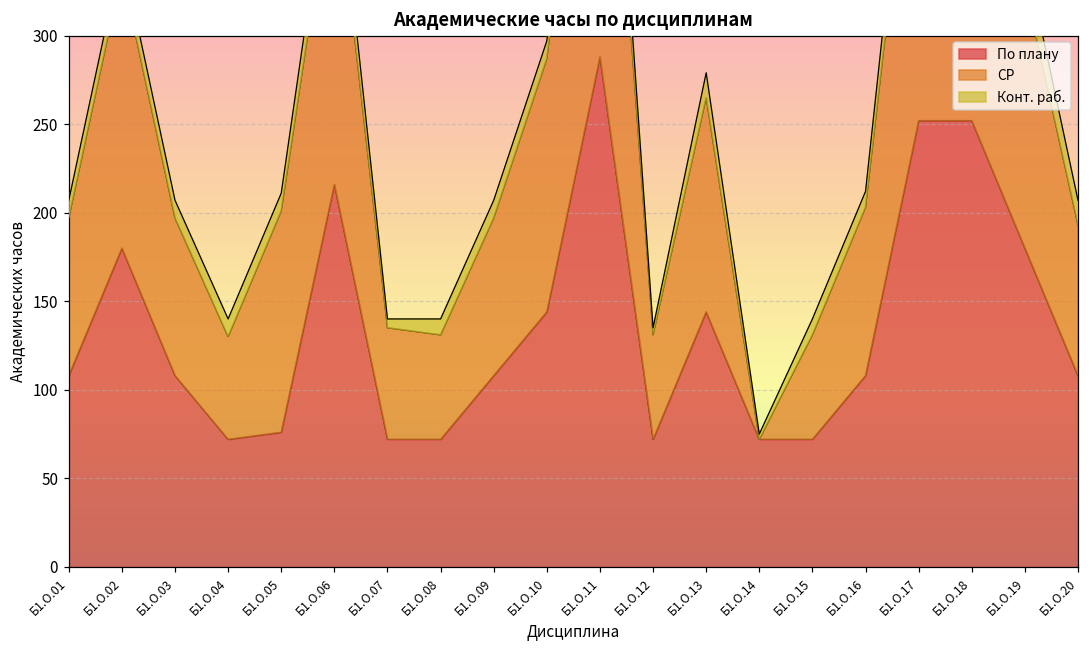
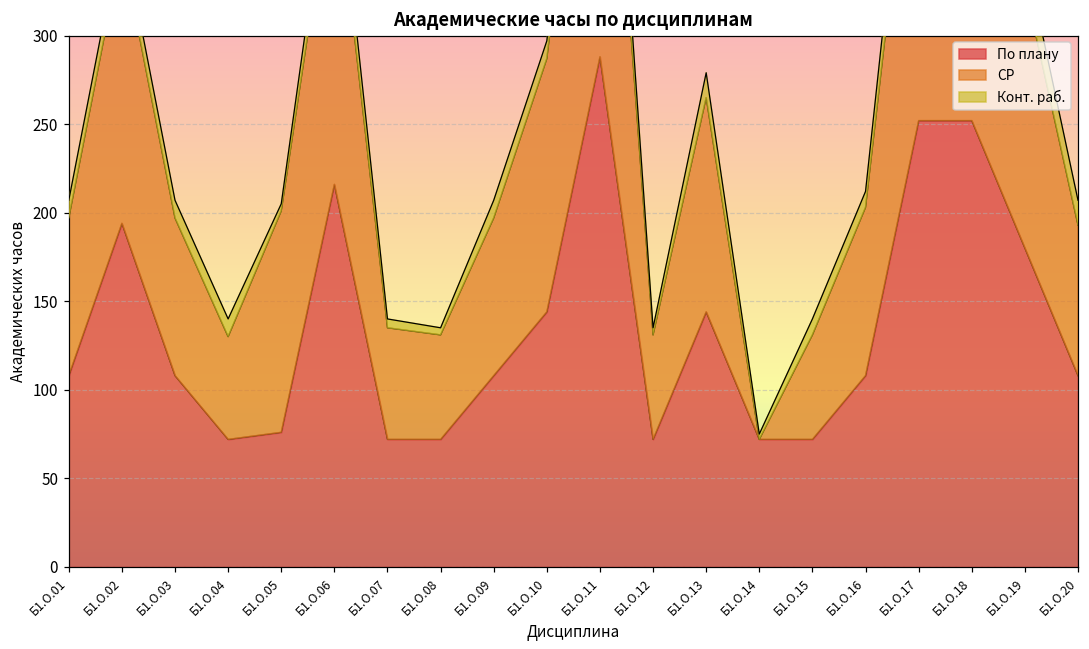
  {
    "По плану": {
      "Б1.О.01": 108,
-     "Б1.О.02": 180,
+     "Б1.О.02": 194,
      "Б1.О.03": 108,
      "Б1.О.04": 72,
      "Б1.О.05": 76,
      "Б1.О.06": 216,
      "Б1.О.07": 72,
      "Б1.О.08": 72,
      "Б1.О.09": 108,
      "Б1.О.10": 144,
      "Б1.О.11": 288,
      "Б1.О.12": 72,
      "Б1.О.13": 144,
      "Б1.О.15": 72,
      "Б1.О.16": 108,
      "Б1.О.17": 252,
      "Б1.О.18": 252,
      "Б1.О.19": 180,
      "Б1.О.20": 108
    },
    "СР": {
      "Б1.О.01": 89,
      "Б1.О.03": 89,
      "Б1.О.04": 58,
      "Б1.О.05": 125,
      "Б1.О.07": 63,
      "Б1.О.08": 59,
      "Б1.О.09": 89,
      "Б1.О.10": 143,
      "Б1.О.12": 59,
      "Б1.О.13": 121,
      "Б1.О.15": 59,
      "Б1.О.16": 95,
      "Б1.О.20": 85
    },
    "Конт. раб.": {
      "Б1.О.01": 10,
      "Б1.О.03": 10,
      "Б1.О.04": 10,
-     "Б1.О.05": 10,
+     "Б1.О.05": 4,
      "Б1.О.07": 5,
-     "Б1.О.08": 9,
+     "Б1.О.08": 4,
      "Б1.О.09": 10,
      "Б1.О.10": 10,
      "Б1.О.12": 4,
      "Б1.О.13": 14,
      "Б1.О.14": 3,
      "Б1.О.15": 9,
      "Б1.О.16": 9,
      "Б1.О.20": 14
    }
  }
